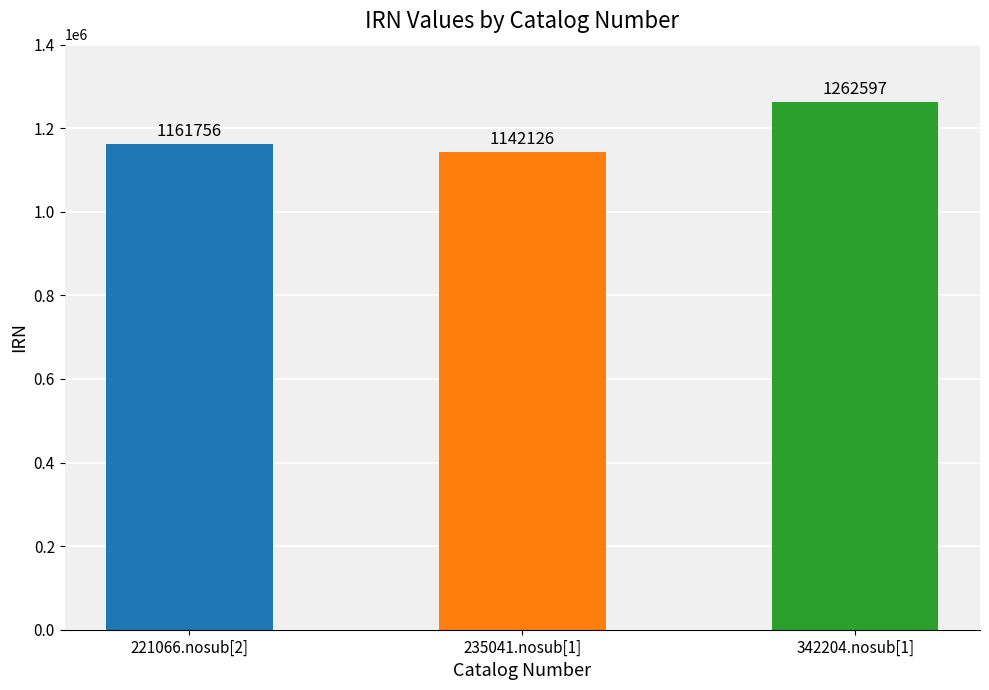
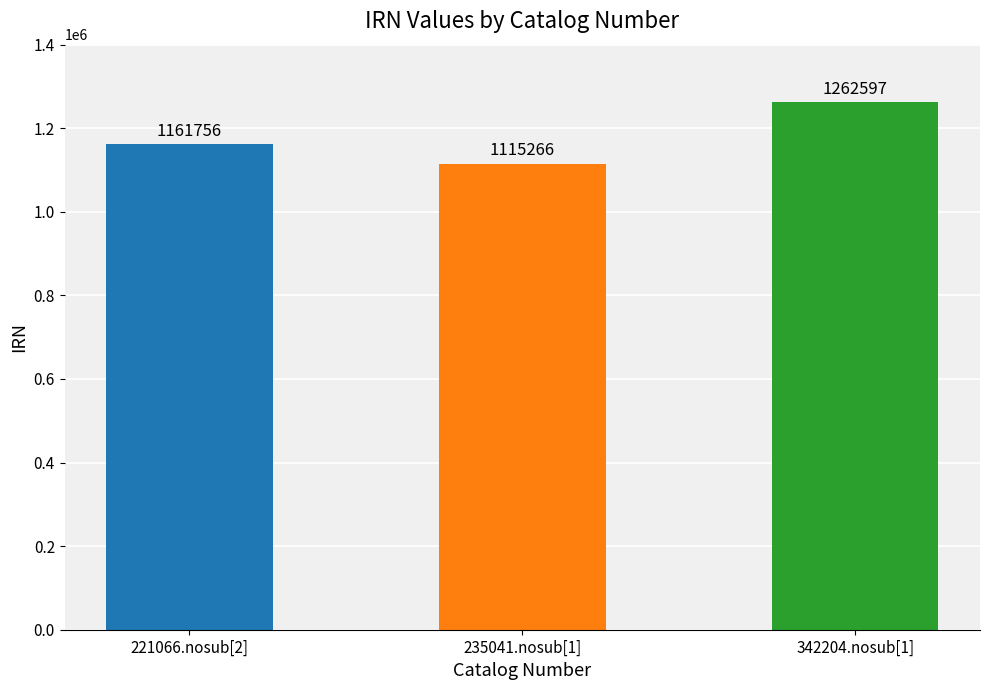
  {
    "221066.nosub[2]": 1161756,
-   "235041.nosub[1]": 1142126,
+   "235041.nosub[1]": 1115266,
    "342204.nosub[1]": 1262597
  }
